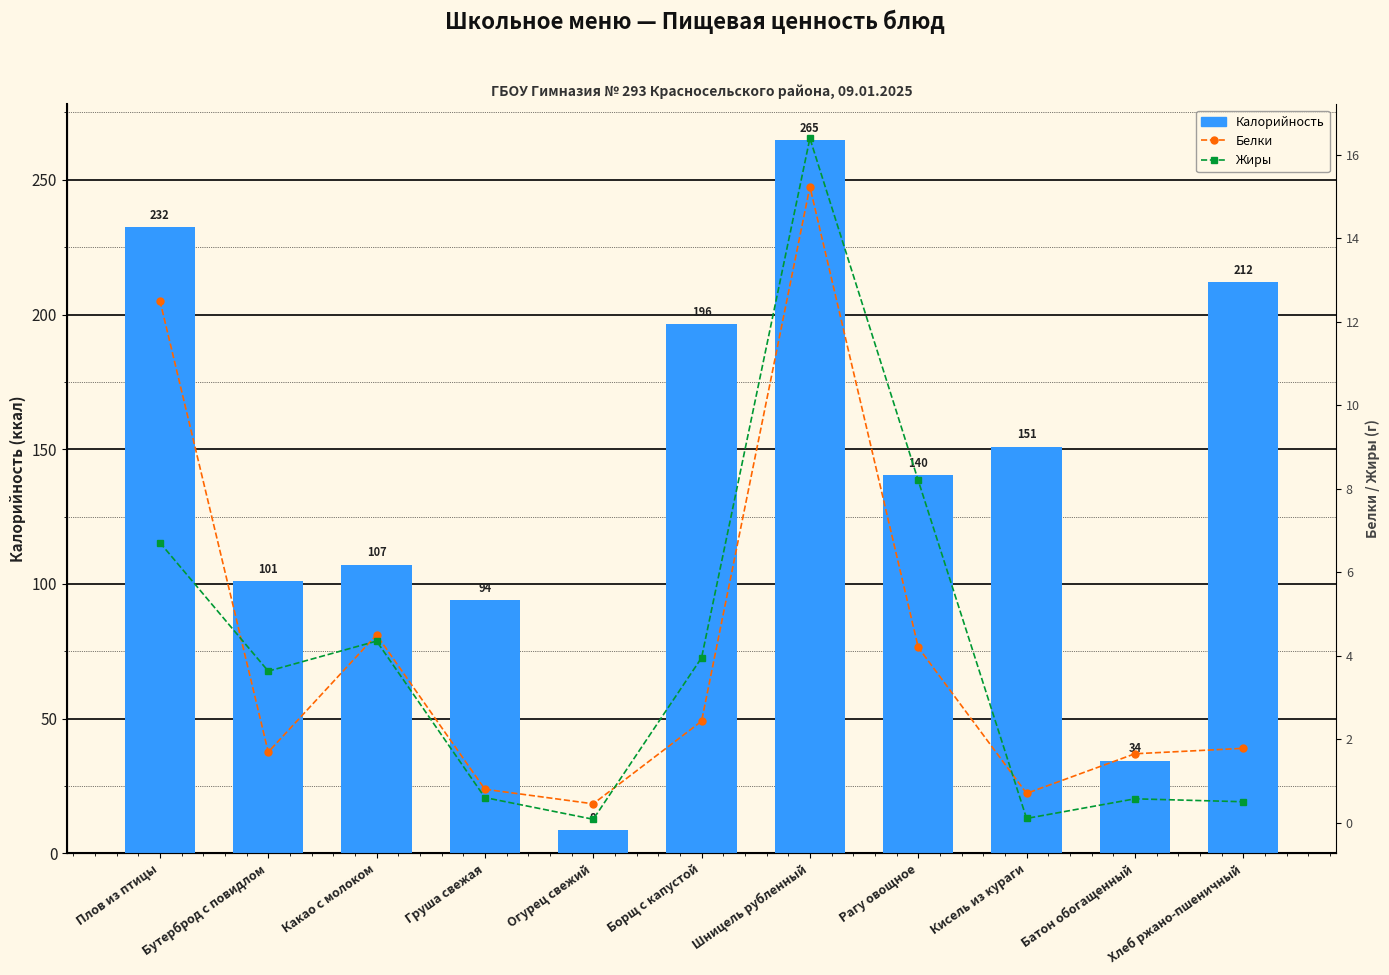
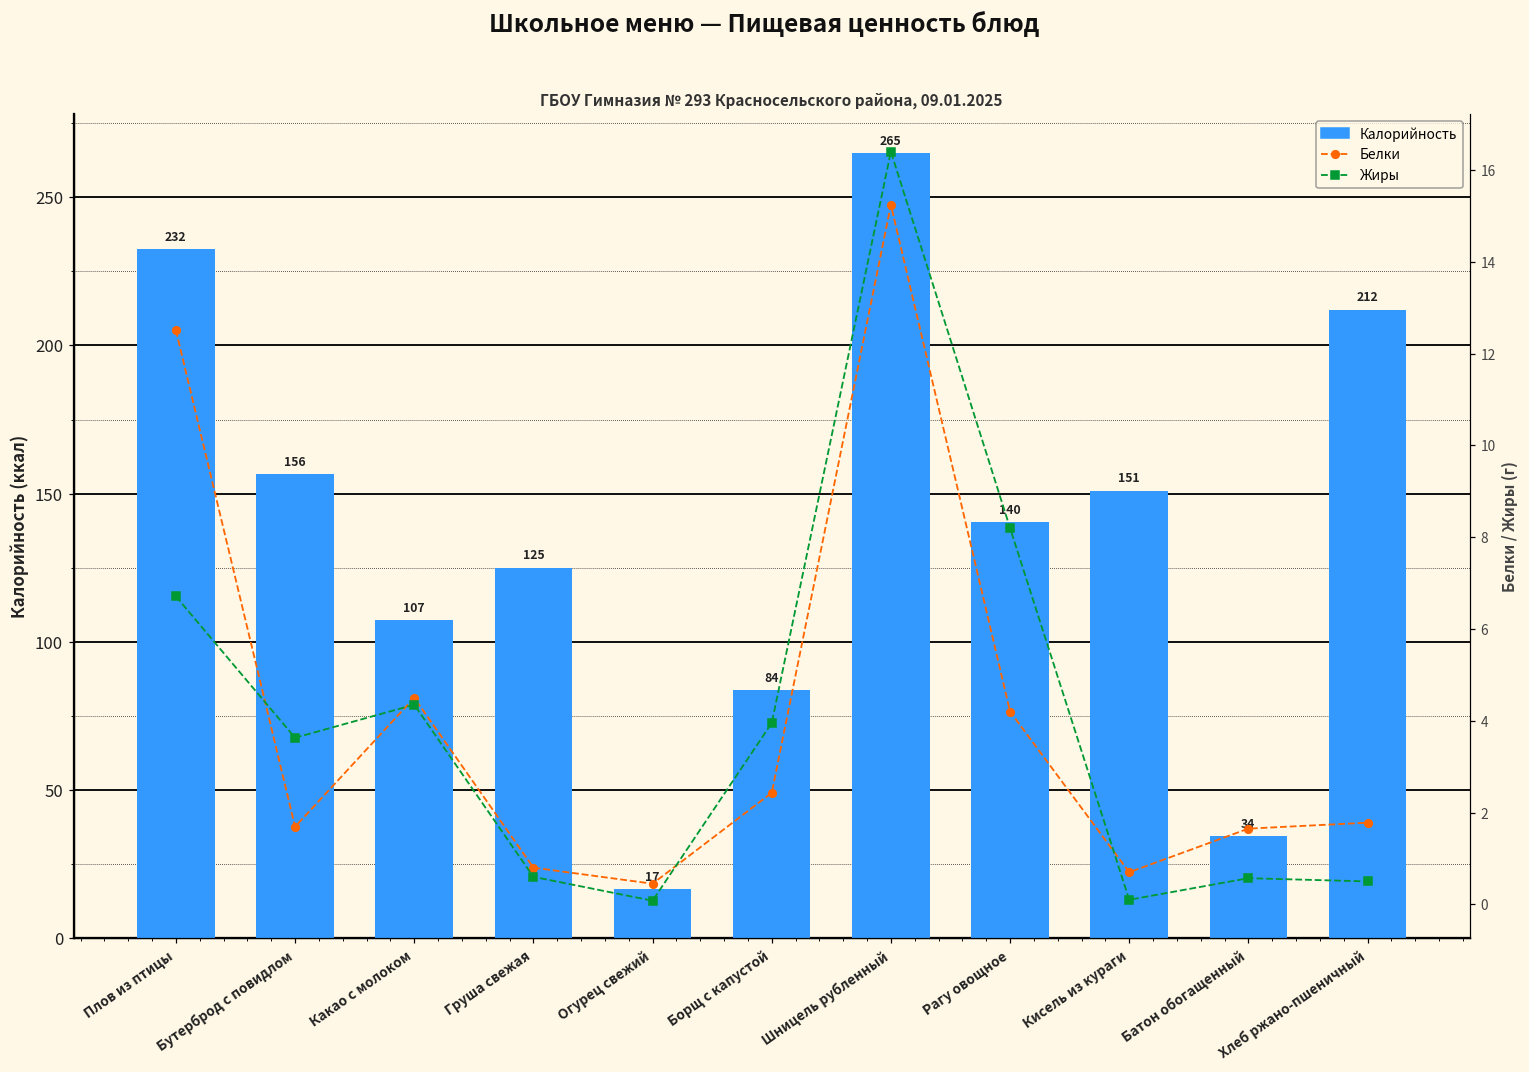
  {
    "Калорийность": {
      "Плов из птицы": 232,
-     "Бутерброд с повидлом": 101,
+     "Бутерброд с повидлом": 156,
      "Какао с молоком": 107,
-     "Груша свежая": 94,
-     "Огурец свежий": 8,
-     "Борщ с капустой": 196,
+     "Груша свежая": 125,
+     "Огурец свежий": 17,
+     "Борщ с капустой": 84,
      "Шницель рубленный": 265,
      "Рагу овощное": 140,
      "Кисель из кураги": 151,
      "Хлеб ржано-пшеничный": 212
    }
  }
